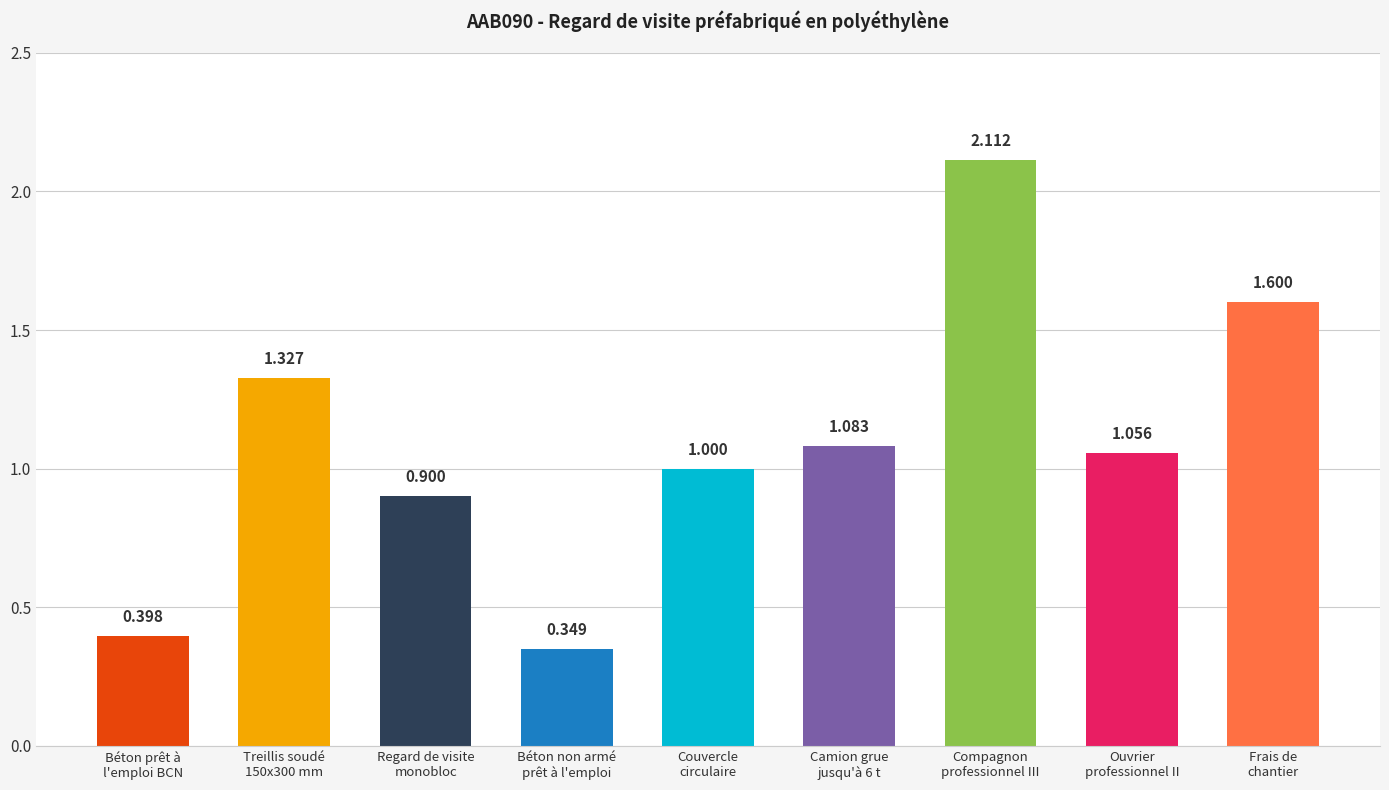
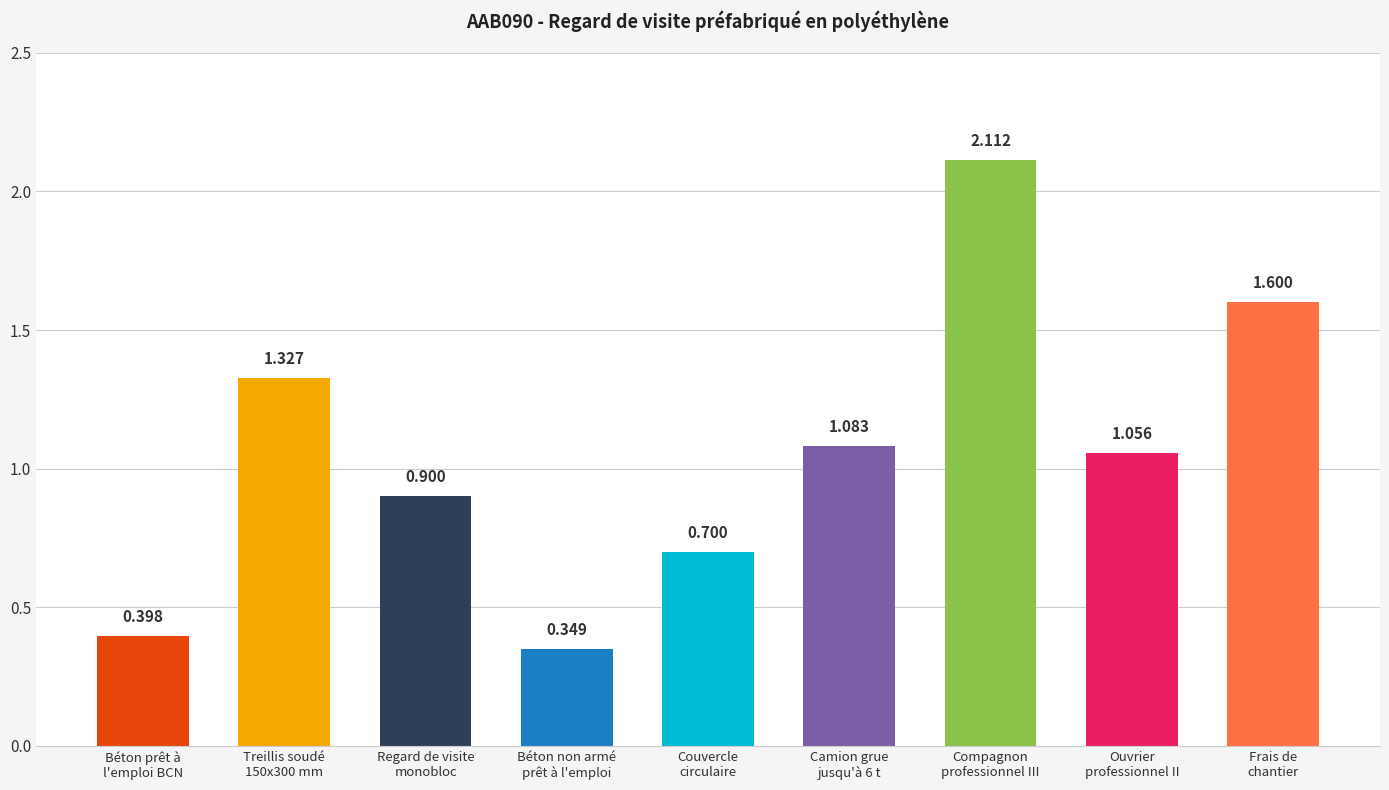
  {
    "Béton prêt à l'emploi BCN": 0.398,
    "Treillis soudé 150x300 mm": 1.327,
    "Regard de visite monobloc": 0.900,
    "Béton non armé prêt à l'emploi": 0.349,
-   "Couvercle circulaire": 1.000,
+   "Couvercle circulaire": 0.700,
    "Camion grue jusqu'à 6 t": 1.083,
    "Compagnon professionnel III": 2.112,
    "Ouvrier professionnel II": 1.056,
    "Frais de chantier": 1.600
  }
